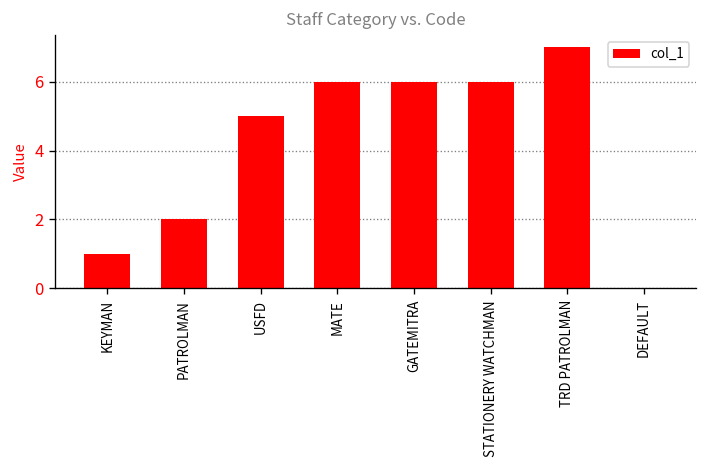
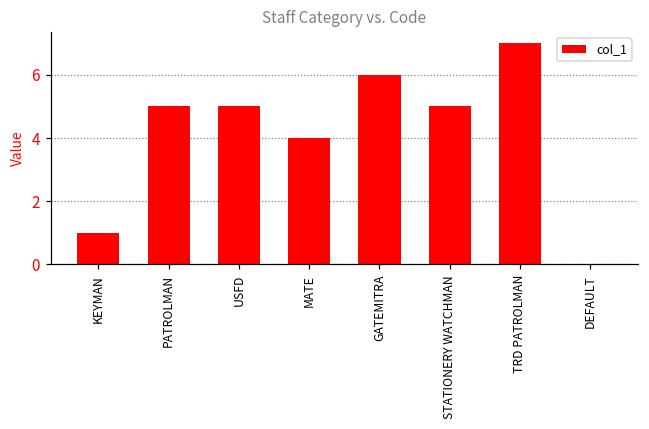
  {
    "KEYMAN": 1,
-   "PATROLMAN": 2,
+   "PATROLMAN": 5,
    "USFD": 5,
-   "MATE": 6,
+   "MATE": 4,
    "GATEMITRA": 6,
-   "STATIONERY WATCHMAN": 6,
+   "STATIONERY WATCHMAN": 5,
    "TRD PATROLMAN": 7,
    "DEFAULT": 0
  }
